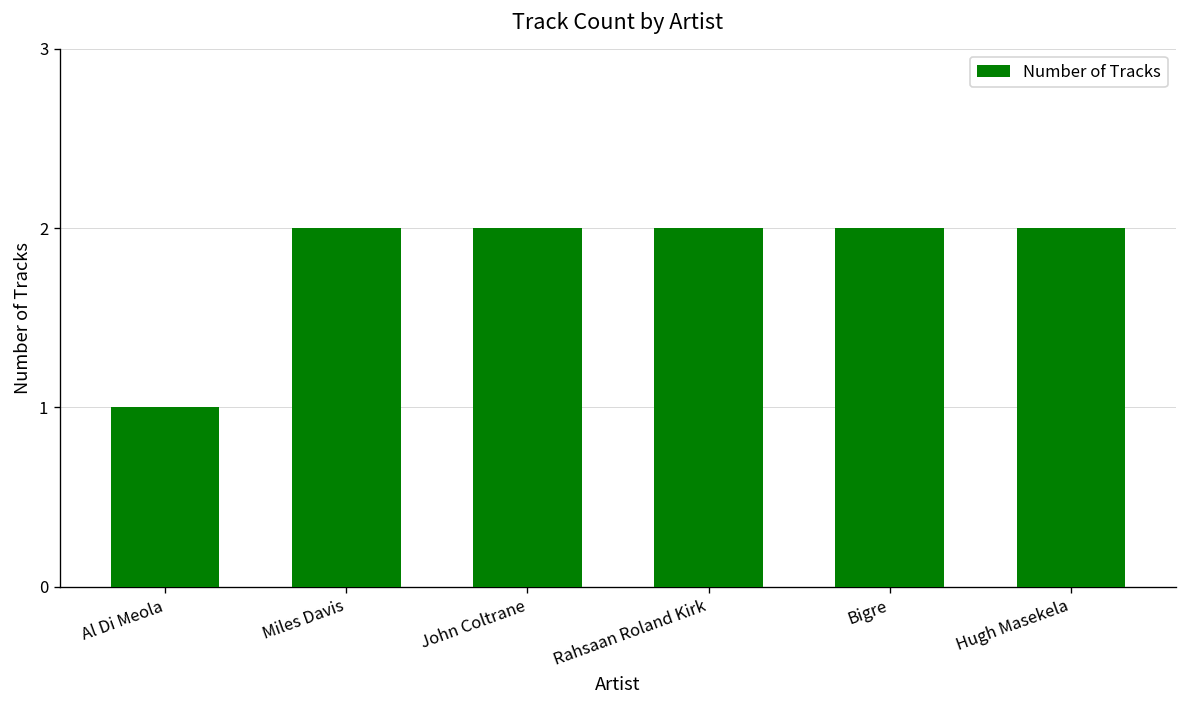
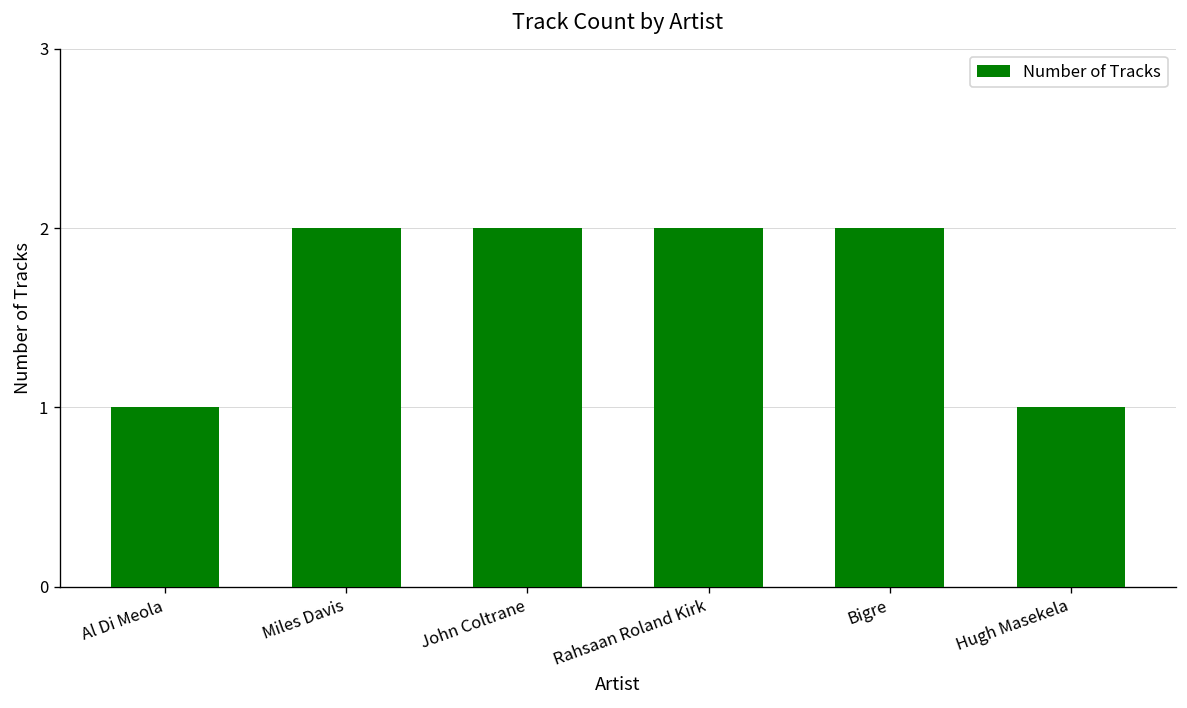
  {
    "Al Di Meola": 1,
    "Miles Davis": 2,
    "John Coltrane": 2,
    "Rahsaan Roland Kirk": 2,
    "Bigre": 2,
-   "Hugh Masekela": 2
+   "Hugh Masekela": 1
  }
